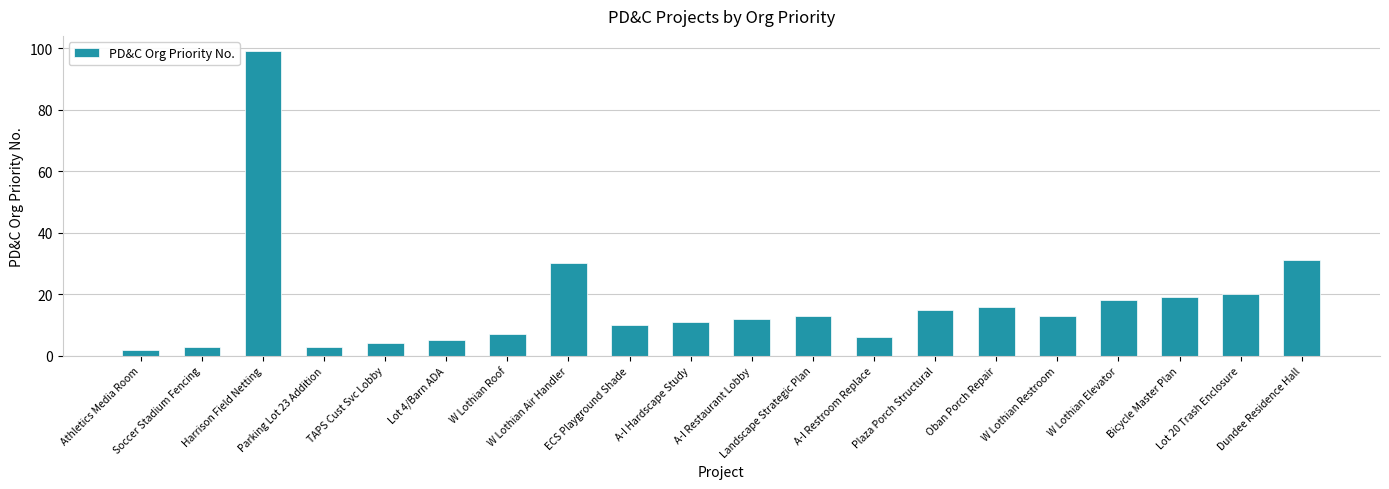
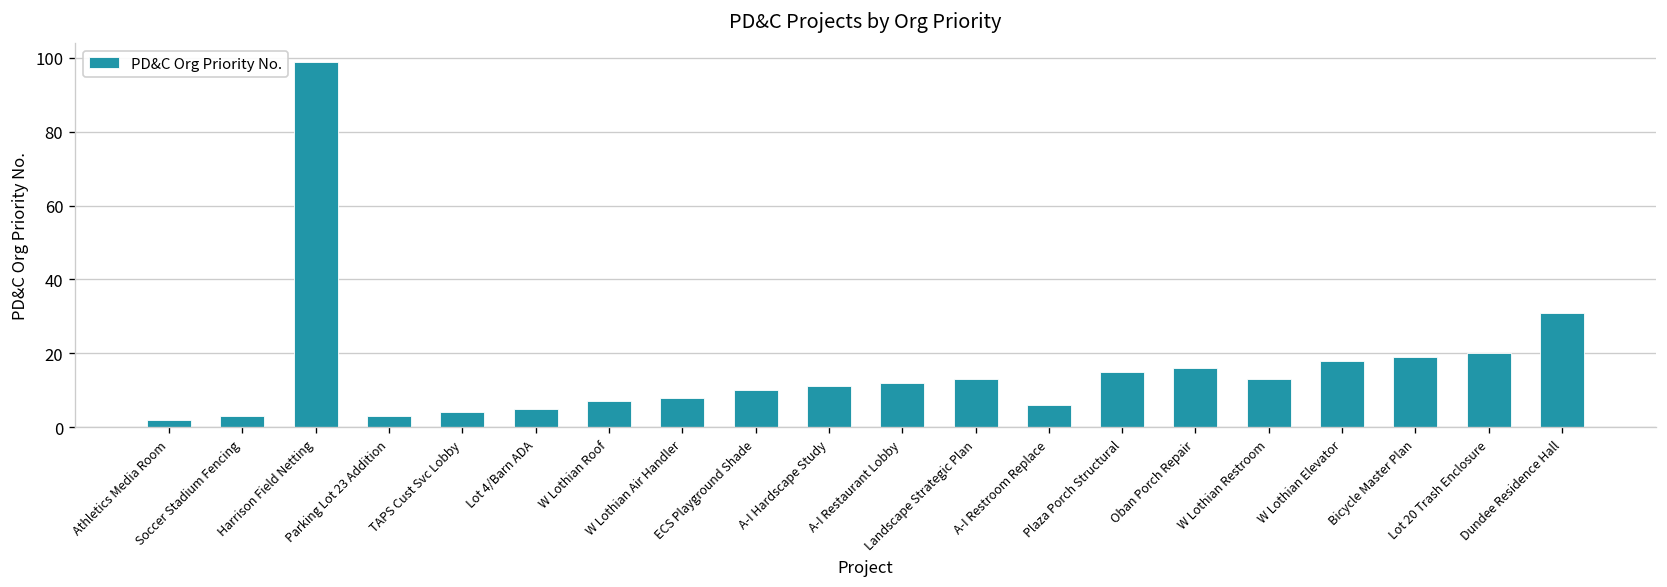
  {
    "Athletics Media Room": 2,
    "Soccer Stadium Fencing": 3,
    "Harrison Field Netting": 99,
    "Parking Lot 23 Addition": 3,
    "TAPS Cust Svc Lobby": 4,
    "Lot 4/Barn ADA": 5,
    "W Lothian Roof": 7,
-   "W Lothian Air Handler": 30,
+   "W Lothian Air Handler": 8,
    "ECS Playground Shade": 10,
    "A-I Hardscape Study": 11,
    "A-I Restaurant Lobby": 12,
    "Landscape Strategic Plan": 13,
    "A-I Restroom Replace": 6,
    "Plaza Porch Structural": 15,
    "Oban Porch Repair": 16,
    "W Lothian Restroom": 13,
    "W Lothian Elevator": 18,
    "Bicycle Master Plan": 19,
    "Lot 20 Trash Enclosure": 20,
    "Dundee Residence Hall": 31
  }
